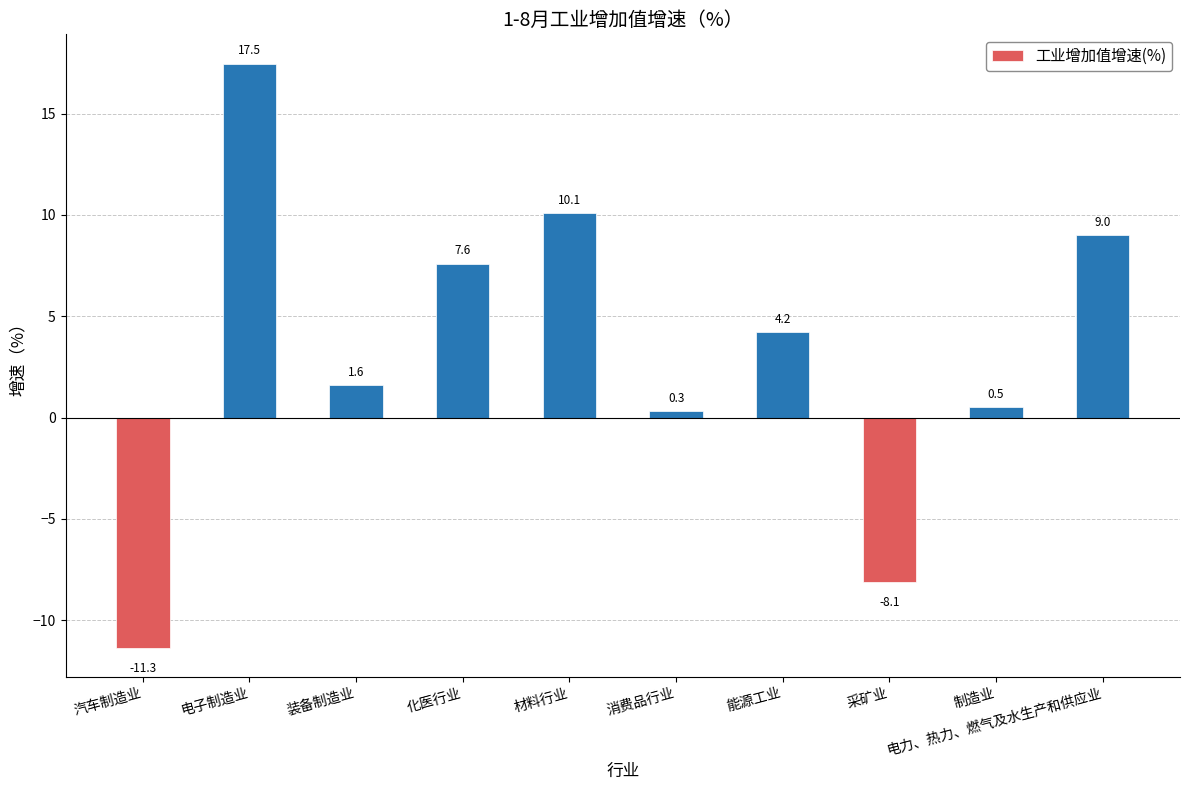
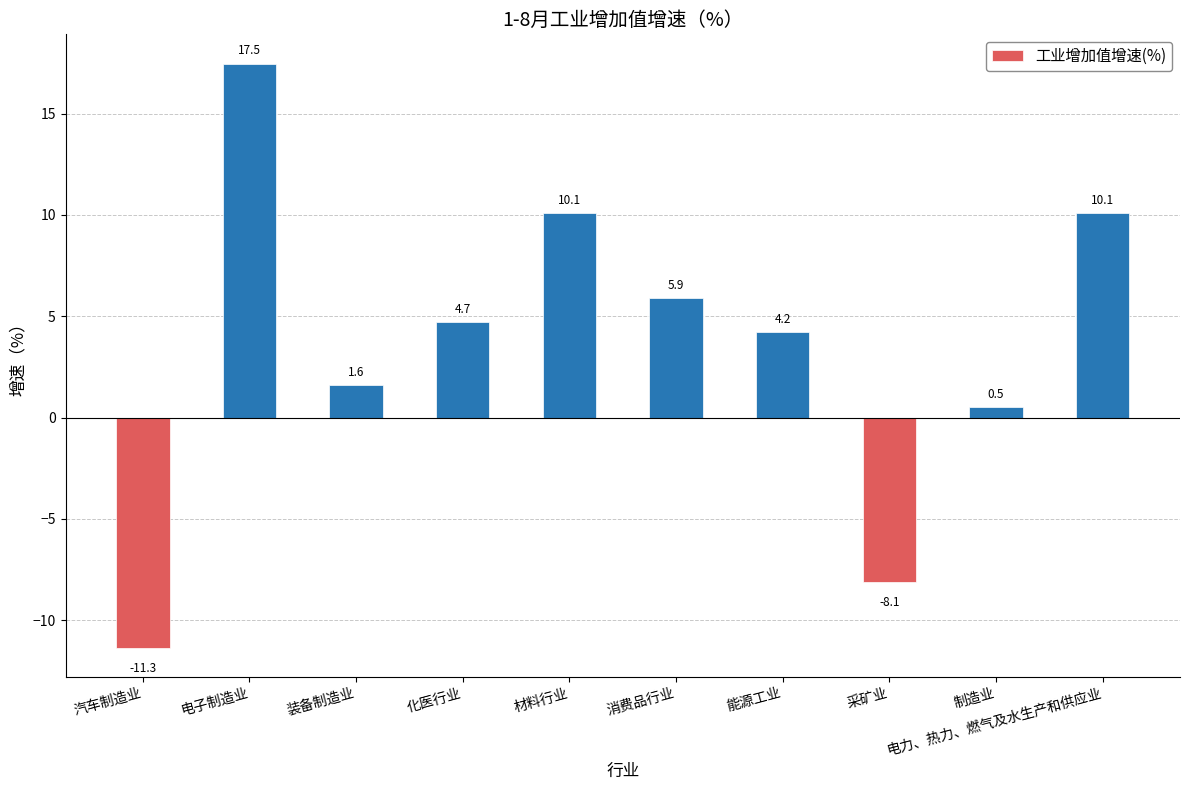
  {
    "汽车制造业": -11.3,
    "电子制造业": 17.5,
    "装备制造业": 1.6,
-   "化医行业": 7.6,
+   "化医行业": 4.7,
    "材料行业": 10.1,
-   "消费品行业": 0.3,
+   "消费品行业": 5.9,
    "能源工业": 4.2,
    "采矿业": -8.1,
    "制造业": 0.5,
-   "电力、热力、燃气及水生产和供应业": 9.0
+   "电力、热力、燃气及水生产和供应业": 10.1
  }
